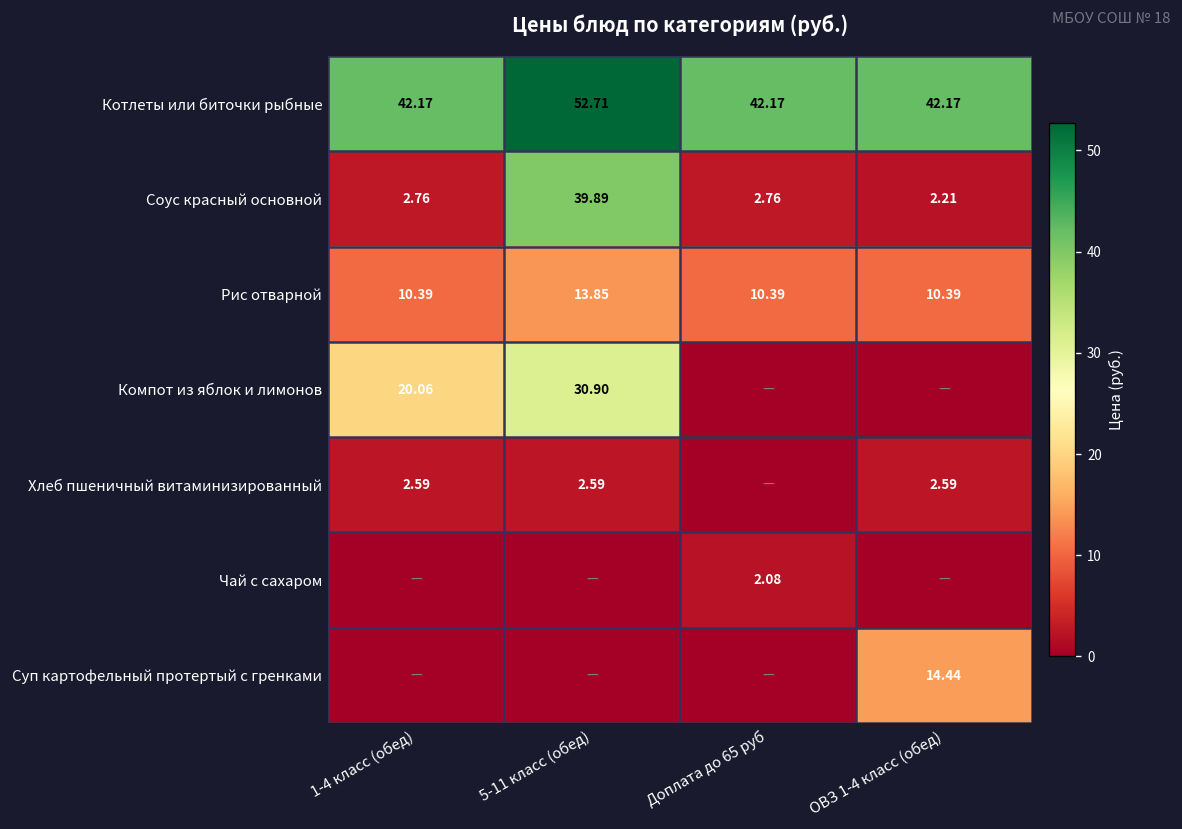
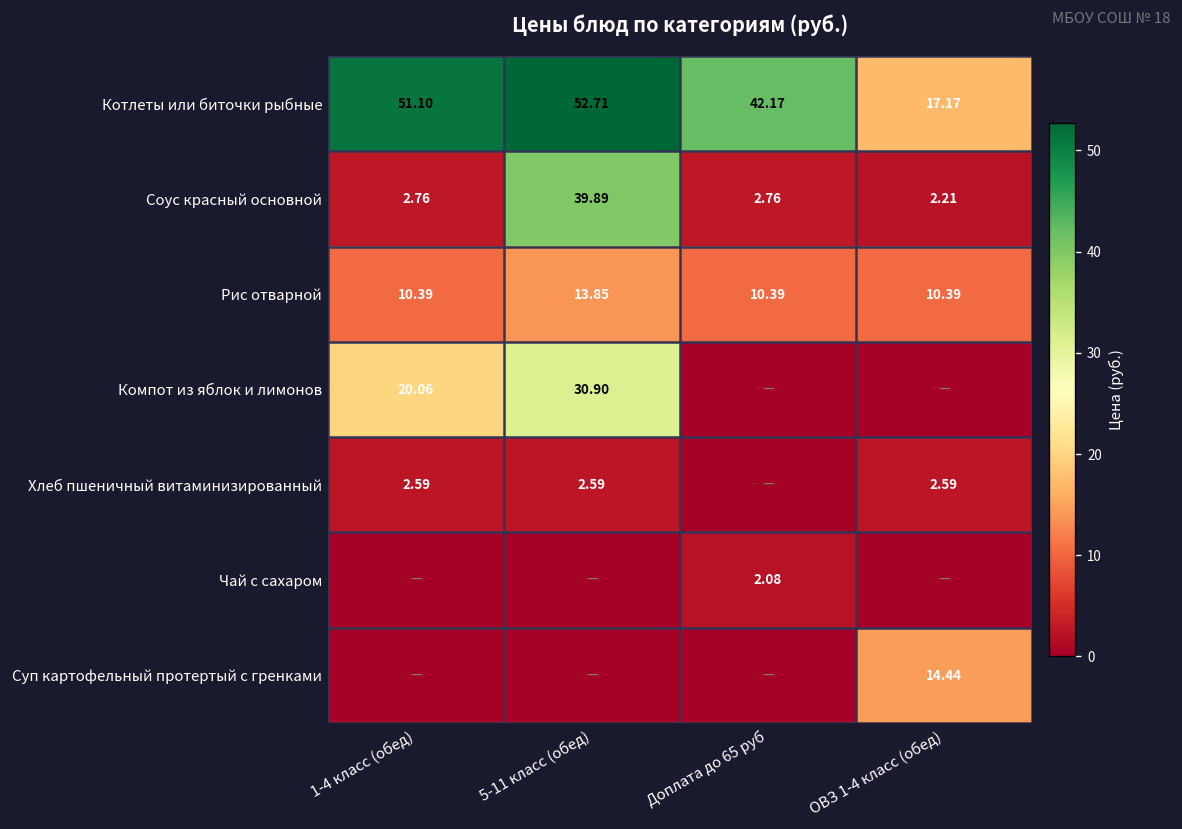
  {
    "Котлеты или биточки рыбные": {
-     "1-4 класс (обед)": 42.17,
+     "1-4 класс (обед)": 51.10,
      "5-11 класс (обед)": 52.71,
      "Доплата до 65 руб": 42.17,
-     "ОВЗ 1-4 класс (обед)": 42.17
+     "ОВЗ 1-4 класс (обед)": 17.17
    },
    "Соус красный основной": {
      "1-4 класс (обед)": 2.76,
      "5-11 класс (обед)": 39.89,
      "Доплата до 65 руб": 2.76,
      "ОВЗ 1-4 класс (обед)": 2.21
    },
    "Рис отварной": {
      "1-4 класс (обед)": 10.39,
      "5-11 класс (обед)": 13.85,
      "Доплата до 65 руб": 10.39,
      "ОВЗ 1-4 класс (обед)": 10.39
    },
    "Компот из яблок и лимонов": {
      "1-4 класс (обед)": 20.06,
      "5-11 класс (обед)": 30.90
    },
    "Хлеб пшеничный витаминизированный": {
      "1-4 класс (обед)": 2.59,
      "5-11 класс (обед)": 2.59,
      "ОВЗ 1-4 класс (обед)": 2.59
    },
    "Чай с сахаром": {
      "Доплата до 65 руб": 2.08
    },
    "Суп картофельный протертый с гренками": {
      "ОВЗ 1-4 класс (обед)": 14.44
    }
  }
